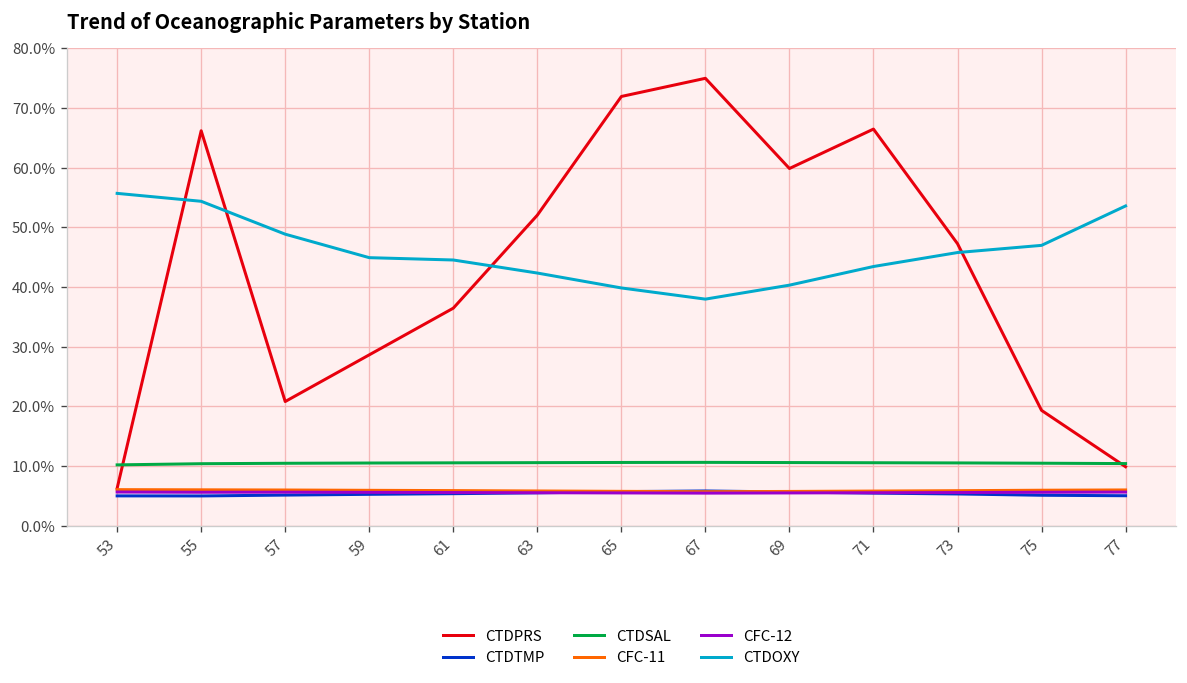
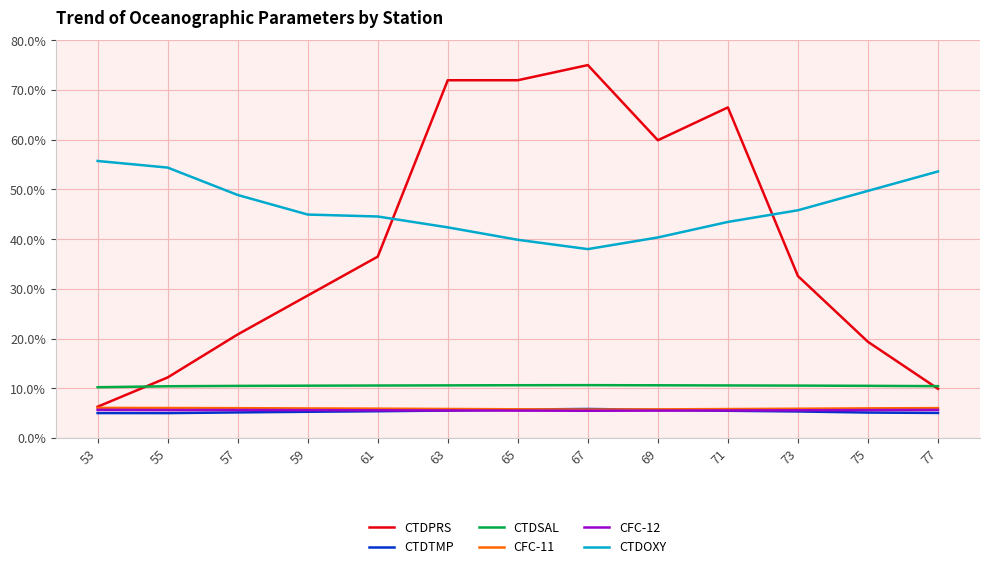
  {
    "CTDPRS": {
-     "55": "66%",
+     "55": "12%",
      "57": "21%",
      "59": "29%",
      "61": "36%",
-     "63": "52%",
+     "63": "72%",
      "65": "72%",
      "67": "75%",
      "69": "60%",
      "71": "66%",
-     "73": "47%",
+     "73": "33%",
      "75": "19%",
      "77": "10%"
    },
    "CTDTMP": {
      "53": "5%",
      "55": "5%",
      "77": "5%"
    },
    "CTDSAL": {
      "53": "10%",
      "55": "10%",
      "57": "10%",
      "59": "11%",
      "61": "11%",
      "63": "11%",
      "65": "11%",
      "67": "11%",
      "69": "11%",
      "71": "11%",
      "73": "11%",
      "75": "10%",
      "77": "10%"
    },
    "CTDOXY": {
      "53": "56%",
      "55": "54%",
      "57": "49%",
      "59": "45%",
      "61": "45%",
      "63": "42%",
      "65": "40%",
      "67": "38%",
      "69": "40%",
      "71": "43%",
      "73": "46%",
-     "75": "47%",
+     "75": "50%",
      "77": "54%"
    }
  }
